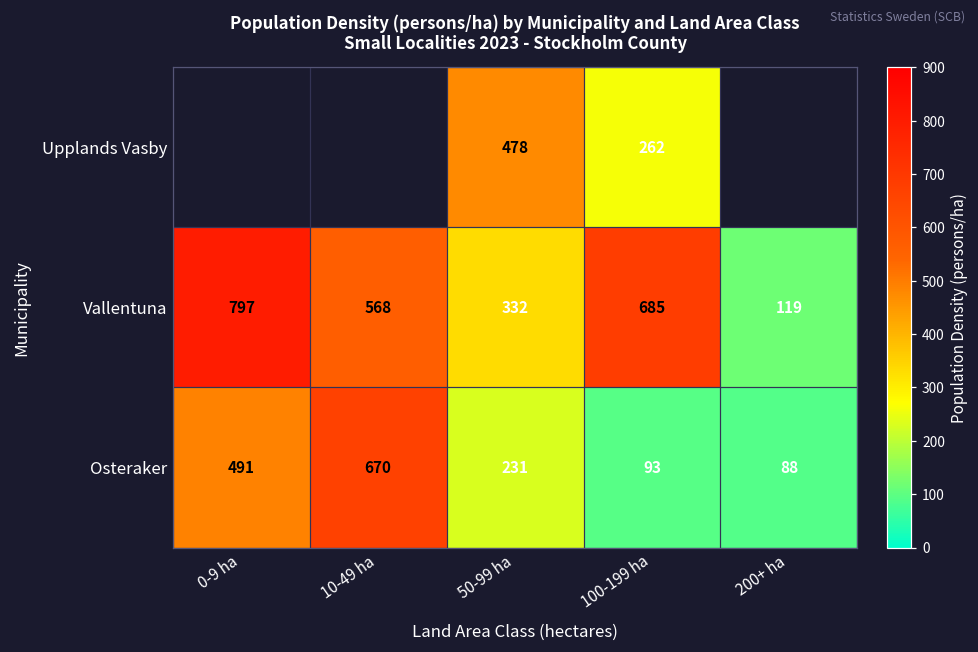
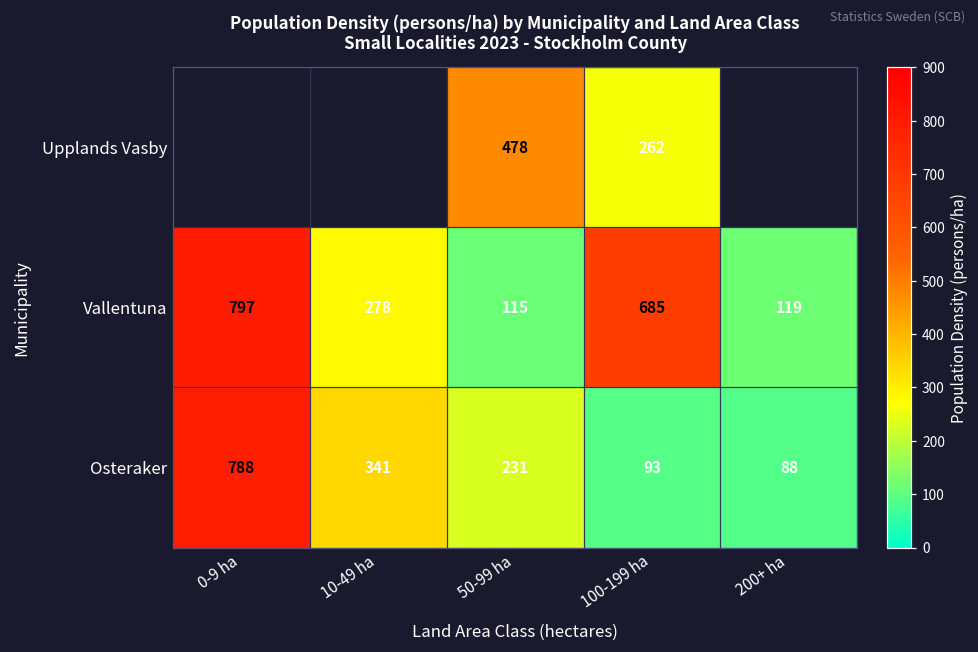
  {
    "Upplands Vasby": {
      "50-99 ha": 478,
      "100-199 ha": 262
    },
    "Vallentuna": {
      "0-9 ha": 797,
-     "10-49 ha": 568,
-     "50-99 ha": 332,
+     "10-49 ha": 278,
+     "50-99 ha": 115,
      "100-199 ha": 685,
      "200+ ha": 119
    },
    "Osteraker": {
-     "0-9 ha": 491,
-     "10-49 ha": 670,
+     "0-9 ha": 788,
+     "10-49 ha": 341,
      "50-99 ha": 231,
      "100-199 ha": 93,
      "200+ ha": 88
    }
  }
